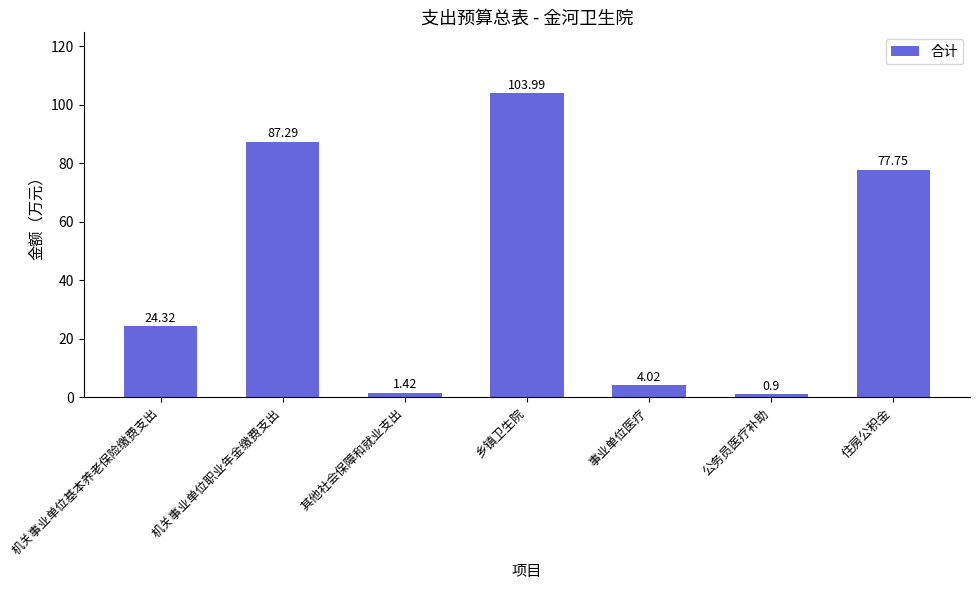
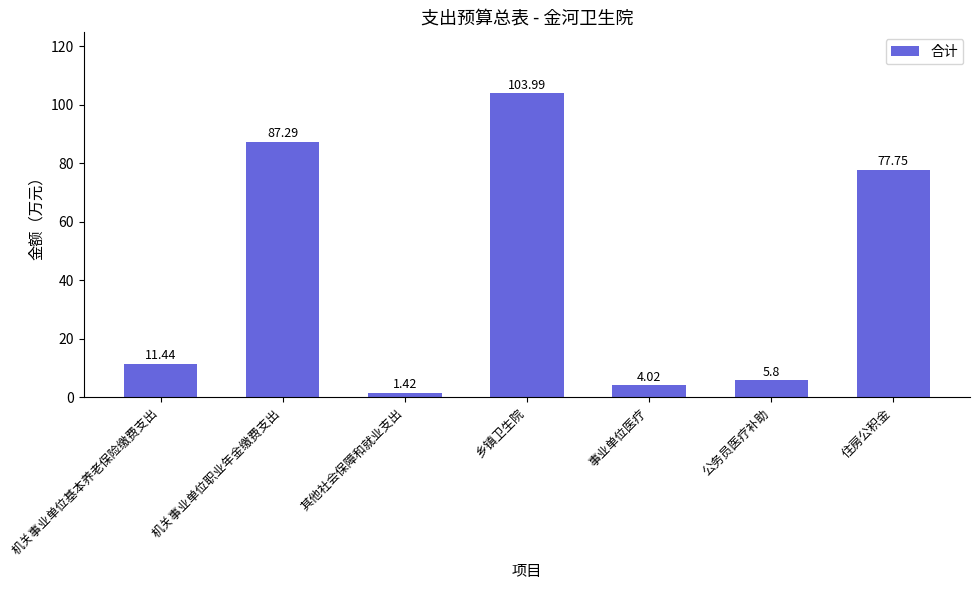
  {
-   "机关事业单位基本养老保险缴费支出": 24.32,
+   "机关事业单位基本养老保险缴费支出": 11.44,
    "机关事业单位职业年金缴费支出": 87.29,
    "其他社会保障和就业支出": 1.42,
    "乡镇卫生院": 103.99,
    "事业单位医疗": 4.02,
-   "公务员医疗补助": 0.9,
+   "公务员医疗补助": 5.8,
    "住房公积金": 77.75
  }
